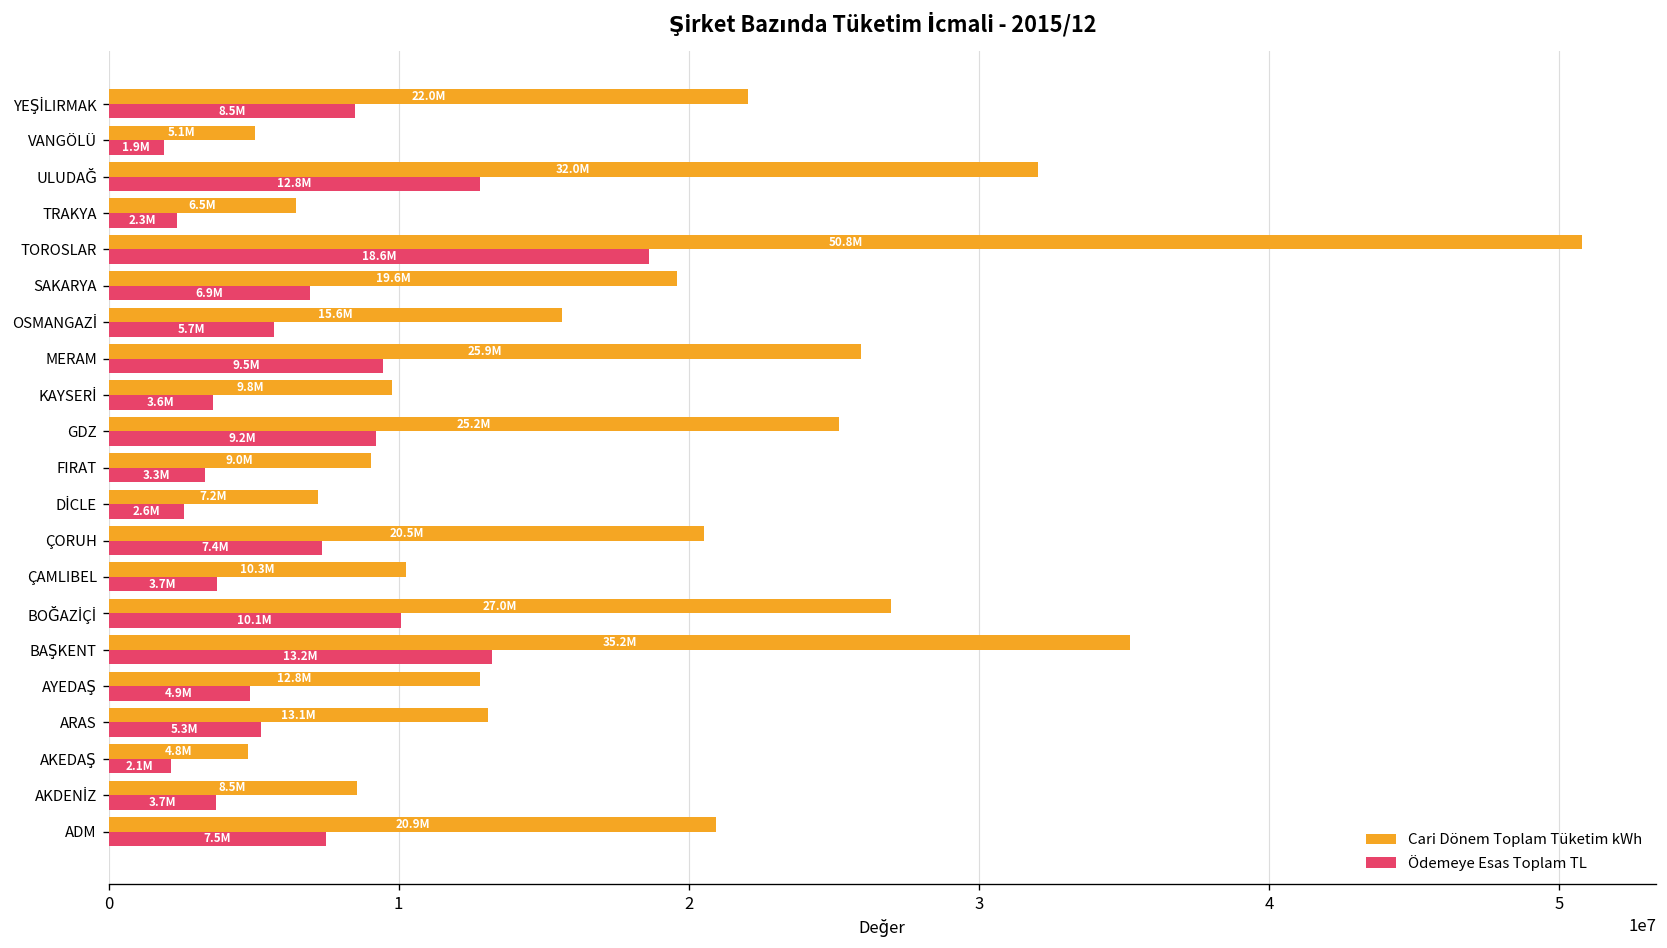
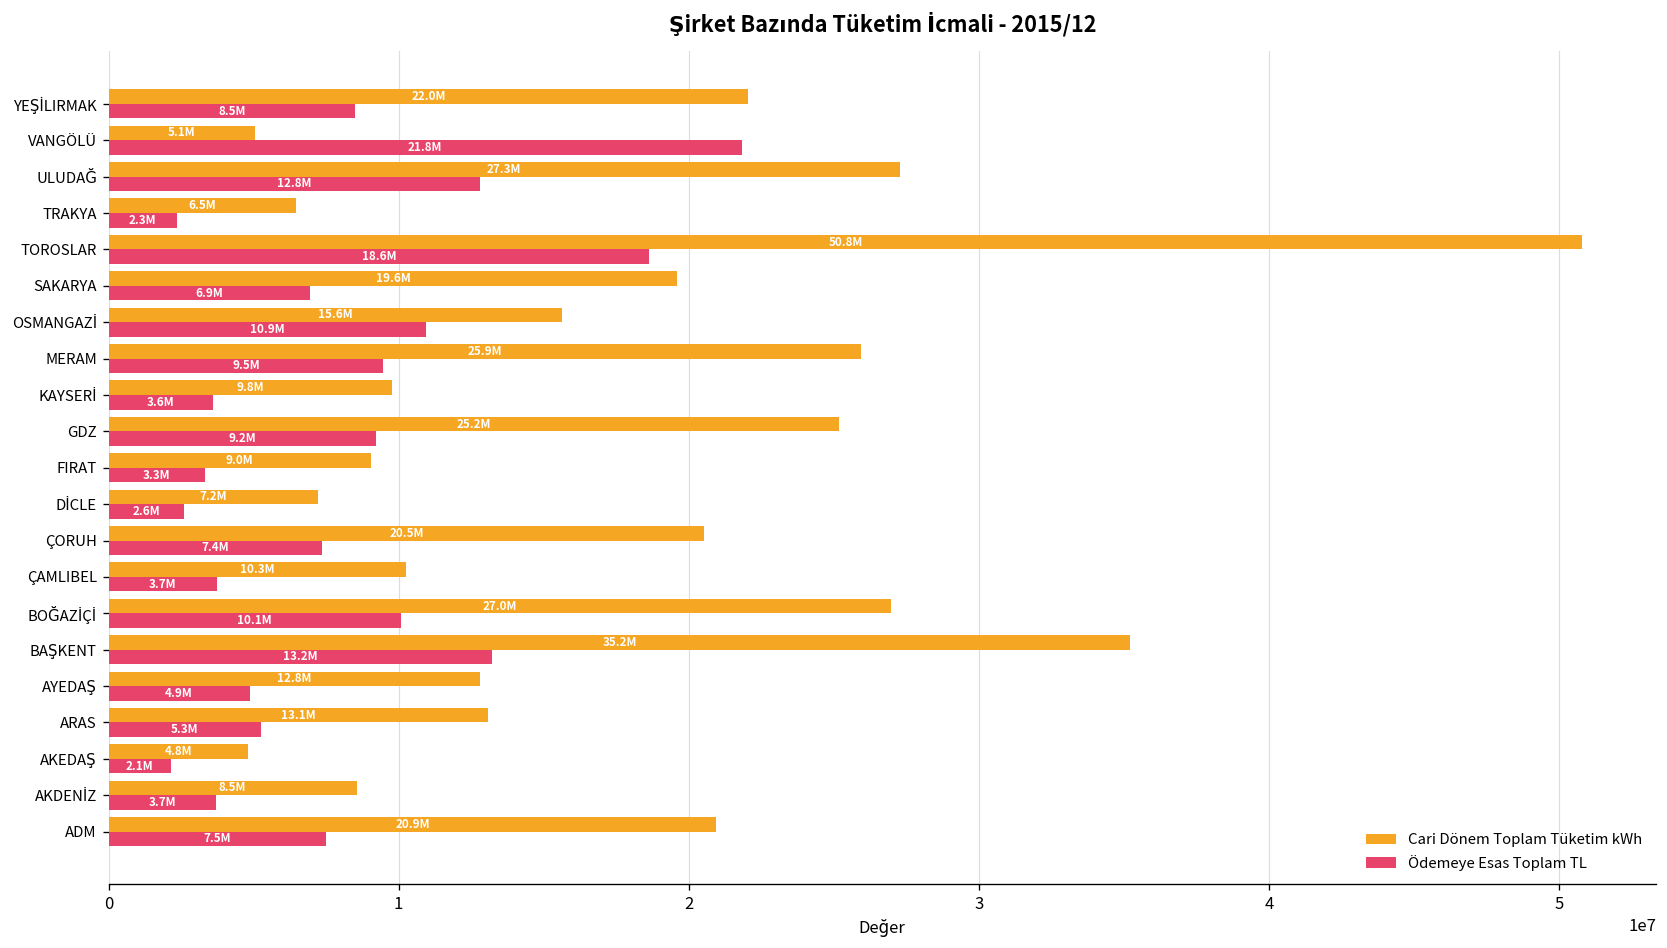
  {
    "Cari Dönem Toplam Tüketim kWh": {
      "YEŞİLIRMAK": "22.0M",
      "VANGÖLÜ": "5.1M",
-     "ULUDAĞ": "32.0M",
+     "ULUDAĞ": "27.3M",
      "TRAKYA": "6.5M",
      "TOROSLAR": "50.8M",
      "SAKARYA": "19.6M",
      "OSMANGAZİ": "15.6M",
      "MERAM": "25.9M",
      "KAYSERİ": "9.8M",
      "GDZ": "25.2M",
      "FIRAT": "9.0M",
      "DİCLE": "7.2M",
      "ÇORUH": "20.5M",
      "ÇAMLIBEL": "10.3M",
      "BOĞAZİÇİ": "27.0M",
      "BAŞKENT": "35.2M",
      "AYEDAŞ": "12.8M",
      "ARAS": "13.1M",
      "AKEDAŞ": "4.8M",
      "AKDENİZ": "8.5M",
      "ADM": "20.9M"
    },
    "Ödemeye Esas Toplam TL": {
      "YEŞİLIRMAK": "8.5M",
-     "VANGÖLÜ": "1.9M",
+     "VANGÖLÜ": "21.8M",
      "ULUDAĞ": "12.8M",
      "TRAKYA": "2.3M",
      "TOROSLAR": "18.6M",
      "SAKARYA": "6.9M",
-     "OSMANGAZİ": "5.7M",
+     "OSMANGAZİ": "10.9M",
      "MERAM": "9.5M",
      "KAYSERİ": "3.6M",
      "GDZ": "9.2M",
      "FIRAT": "3.3M",
      "DİCLE": "2.6M",
      "ÇORUH": "7.4M",
      "ÇAMLIBEL": "3.7M",
      "BOĞAZİÇİ": "10.1M",
      "BAŞKENT": "13.2M",
      "AYEDAŞ": "4.9M",
      "ARAS": "5.3M",
      "AKEDAŞ": "2.1M",
      "AKDENİZ": "3.7M",
      "ADM": "7.5M"
    }
  }
